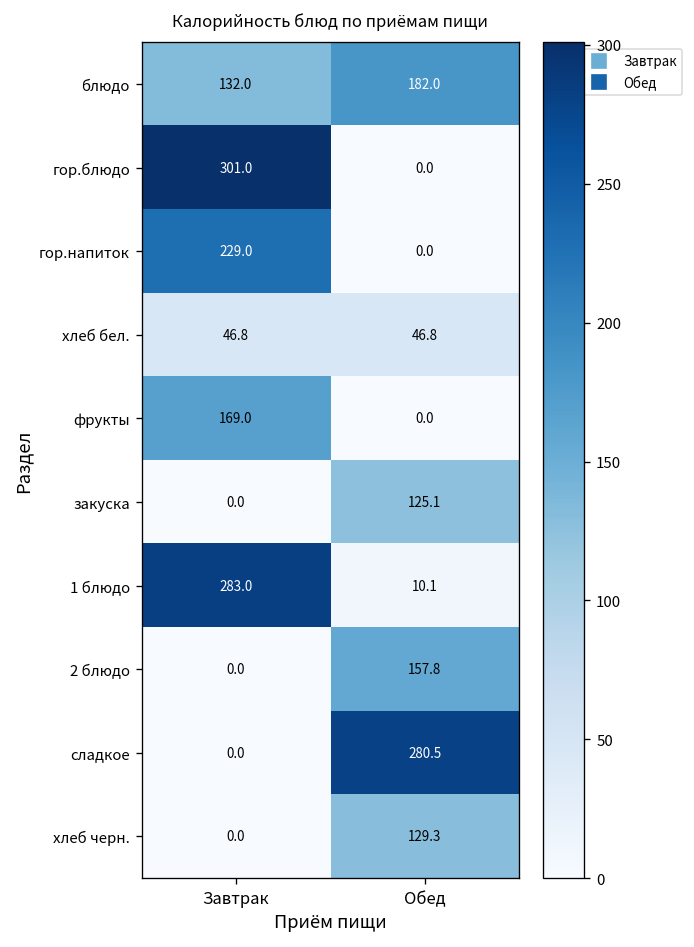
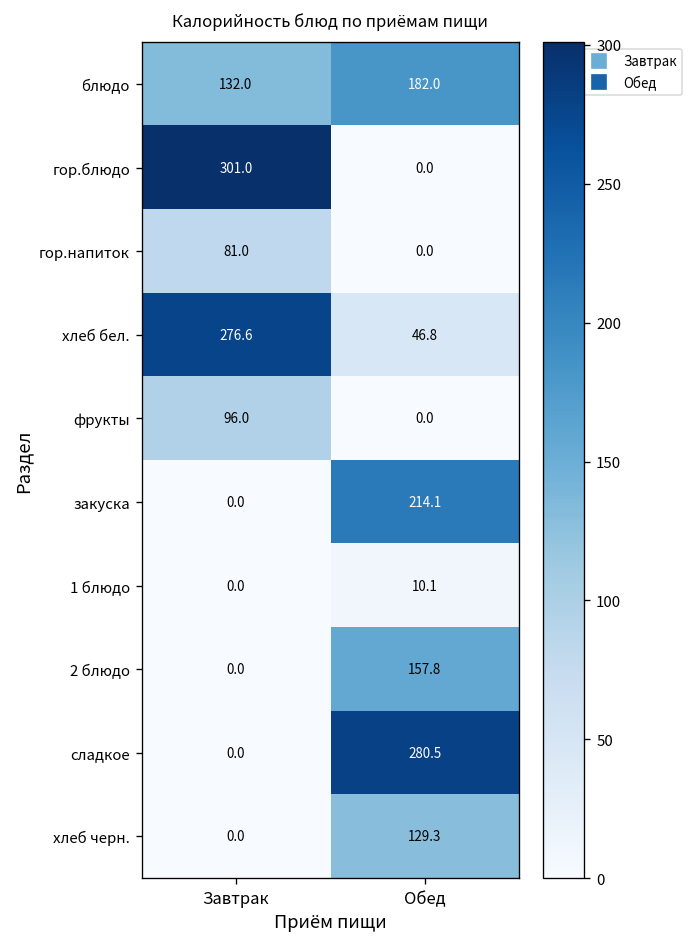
  {
    "блюдо": {
      "Завтрак": 132.0,
      "Обед": 182.0
    },
    "гор.блюдо": {
      "Завтрак": 301.0,
      "Обед": 0.0
    },
    "гор.напиток": {
-     "Завтрак": 229.0,
+     "Завтрак": 81.0,
      "Обед": 0.0
    },
    "хлеб бел.": {
-     "Завтрак": 46.8,
+     "Завтрак": 276.6,
      "Обед": 46.8
    },
    "фрукты": {
-     "Завтрак": 169.0,
+     "Завтрак": 96.0,
      "Обед": 0.0
    },
    "закуска": {
      "Завтрак": 0.0,
-     "Обед": 125.1
+     "Обед": 214.1
    },
    "1 блюдо": {
-     "Завтрак": 283.0,
+     "Завтрак": 0.0,
      "Обед": 10.1
    },
    "2 блюдо": {
      "Завтрак": 0.0,
      "Обед": 157.8
    },
    "сладкое": {
      "Завтрак": 0.0,
      "Обед": 280.5
    },
    "хлеб черн.": {
      "Завтрак": 0.0,
      "Обед": 129.3
    }
  }
